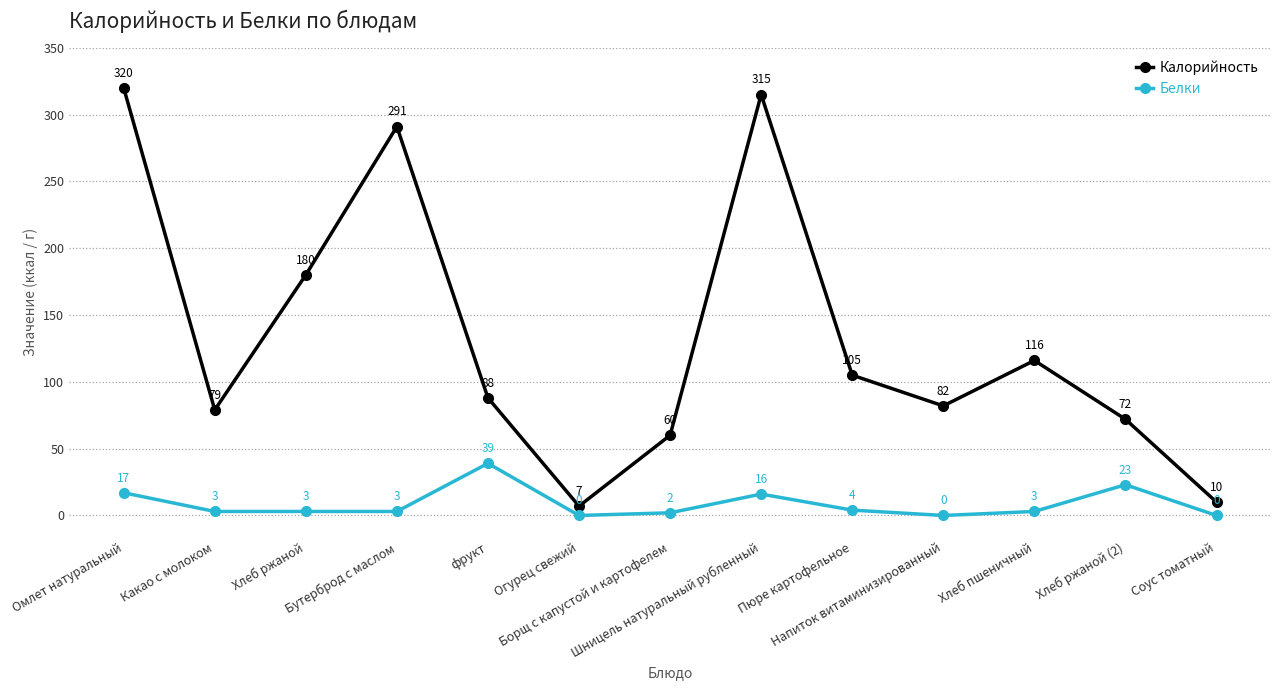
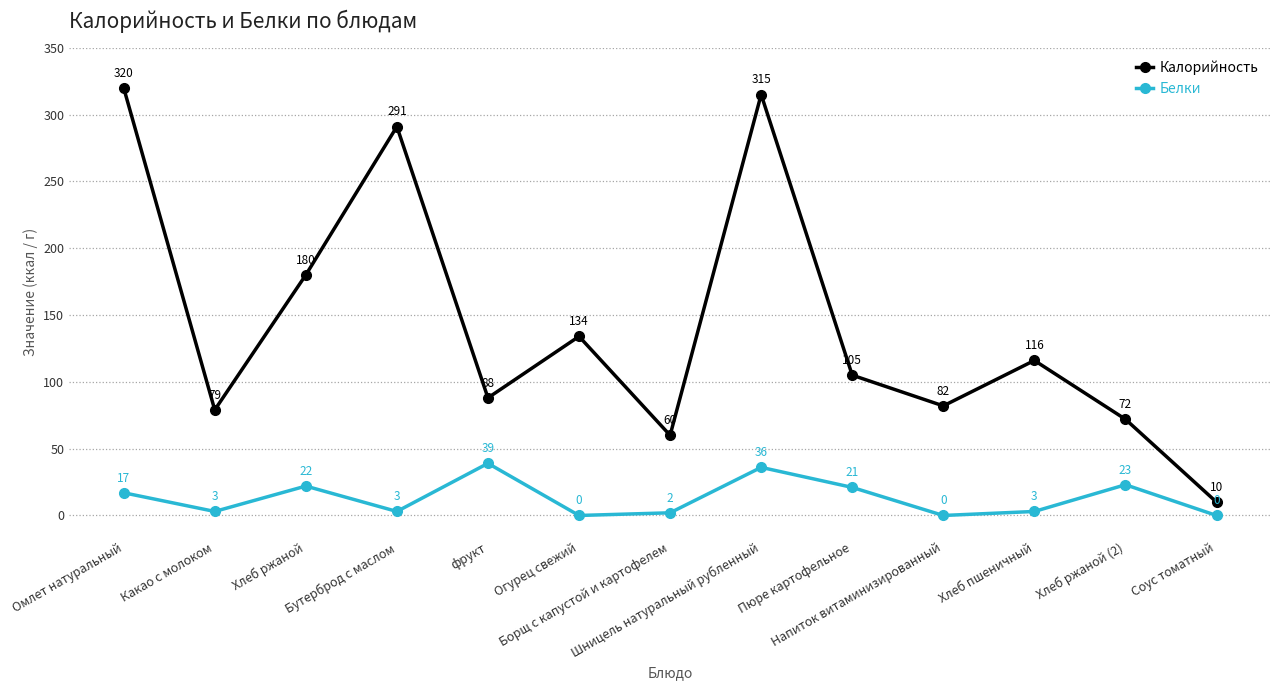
  {
    "Калорийность": {
      "Омлет натуральный": 320,
      "Какао с молоком": 79,
      "Хлеб ржаной": 180,
      "Бутерброд с маслом": 291,
      "фрукт": 88,
-     "Огурец свежий": 7,
+     "Огурец свежий": 134,
      "Борщ с капустой и картофелем": 60,
      "Шницель натуральный рубленный": 315,
      "Пюре картофельное": 105,
      "Напиток витаминизированный": 82,
      "Хлеб пшеничный": 116,
      "Хлеб ржаной (2)": 72,
      "Соус томатный": 10
    },
    "Белки": {
      "Омлет натуральный": 17,
      "Какао с молоком": 3,
-     "Хлеб ржаной": 3,
+     "Хлеб ржаной": 22,
      "Бутерброд с маслом": 3,
      "фрукт": 39,
      "Огурец свежий": 0,
      "Борщ с капустой и картофелем": 2,
-     "Шницель натуральный рубленный": 16,
-     "Пюре картофельное": 4,
+     "Шницель натуральный рубленный": 36,
+     "Пюре картофельное": 21,
      "Напиток витаминизированный": 0,
      "Хлеб пшеничный": 3,
      "Хлеб ржаной (2)": 23
    }
  }
